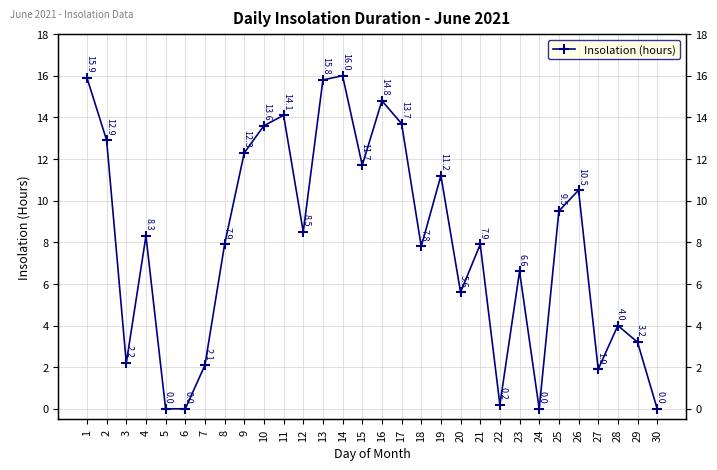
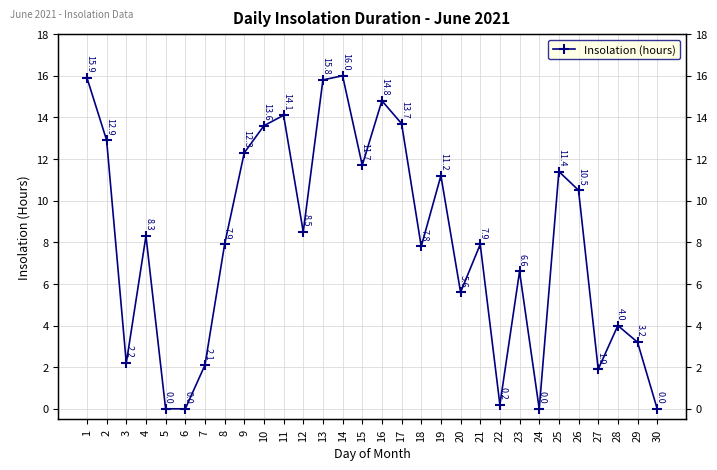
  {
    "1": 15.9,
    "2": 12.9,
    "3": 2.2,
    "4": 8.3,
    "5": 0.0,
    "6": 0.0,
    "7": 2.1,
    "8": 7.9,
    "9": 12.3,
    "10": 13.6,
    "11": 14.1,
    "12": 8.5,
    "13": 15.8,
    "14": 16.0,
    "15": 11.7,
    "16": 14.8,
    "17": 13.7,
    "18": 7.8,
    "19": 11.2,
    "20": 5.6,
    "21": 7.9,
    "22": 0.2,
    "23": 6.6,
    "24": 0.0,
-   "25": 9.5,
+   "25": 11.4,
    "26": 10.5,
    "27": 1.9,
    "28": 4.0,
    "29": 3.2,
    "30": 0.0
  }
